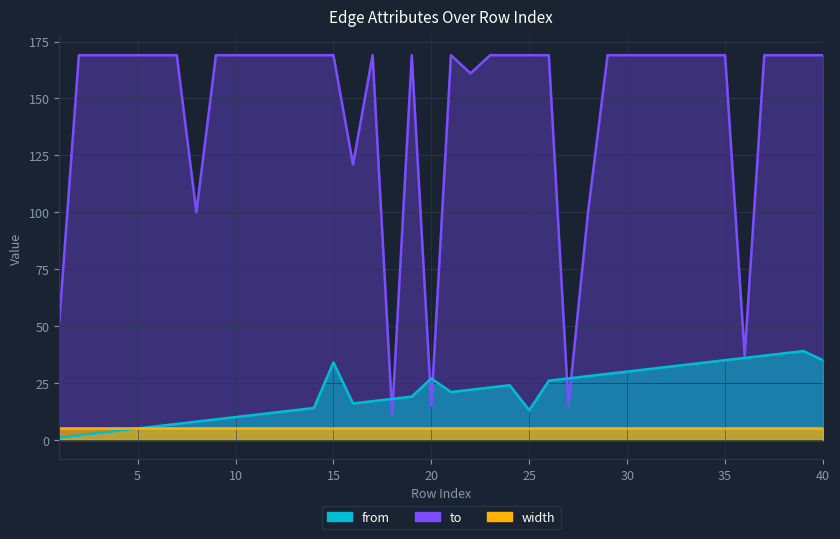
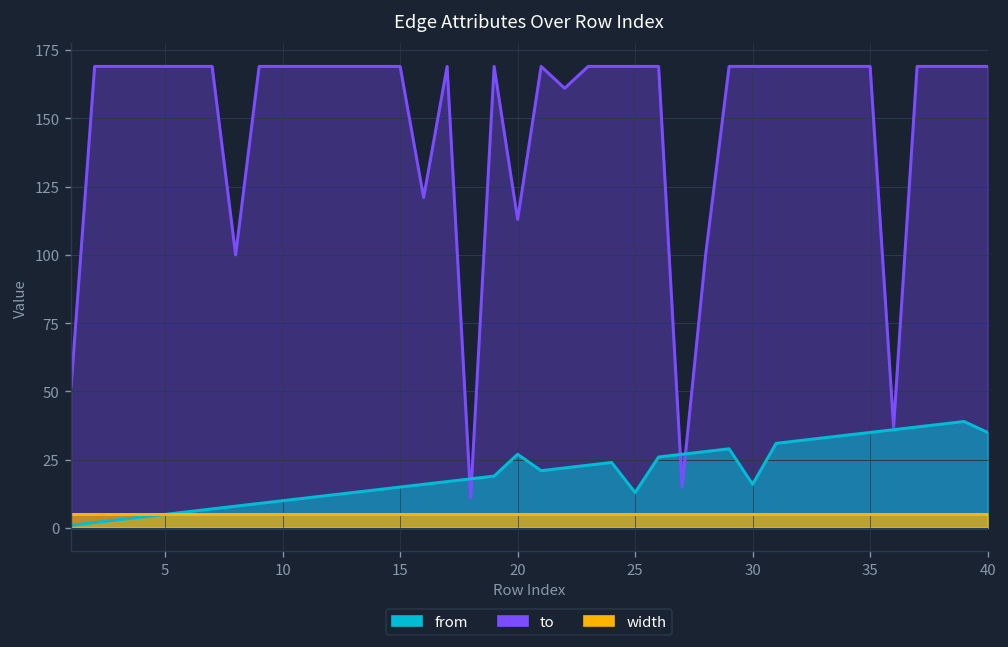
  {
    "to": {
      "5": 169,
      "10": 169,
      "15": 169,
-     "20": 15,
+     "20": 113,
      "25": 169,
      "30": 169,
      "35": 169,
      "40": 169
    },
    "from": {
      "10": 10,
-     "15": 34,
+     "15": 15,
      "20": 27,
      "25": 13,
-     "30": 30,
+     "30": 16,
      "35": 35,
      "40": 35
    },
    "width": {
      "10": 5,
      "15": 5,
      "20": 5,
      "25": 5,
      "30": 5,
      "35": 5,
      "40": 5
    }
  }
